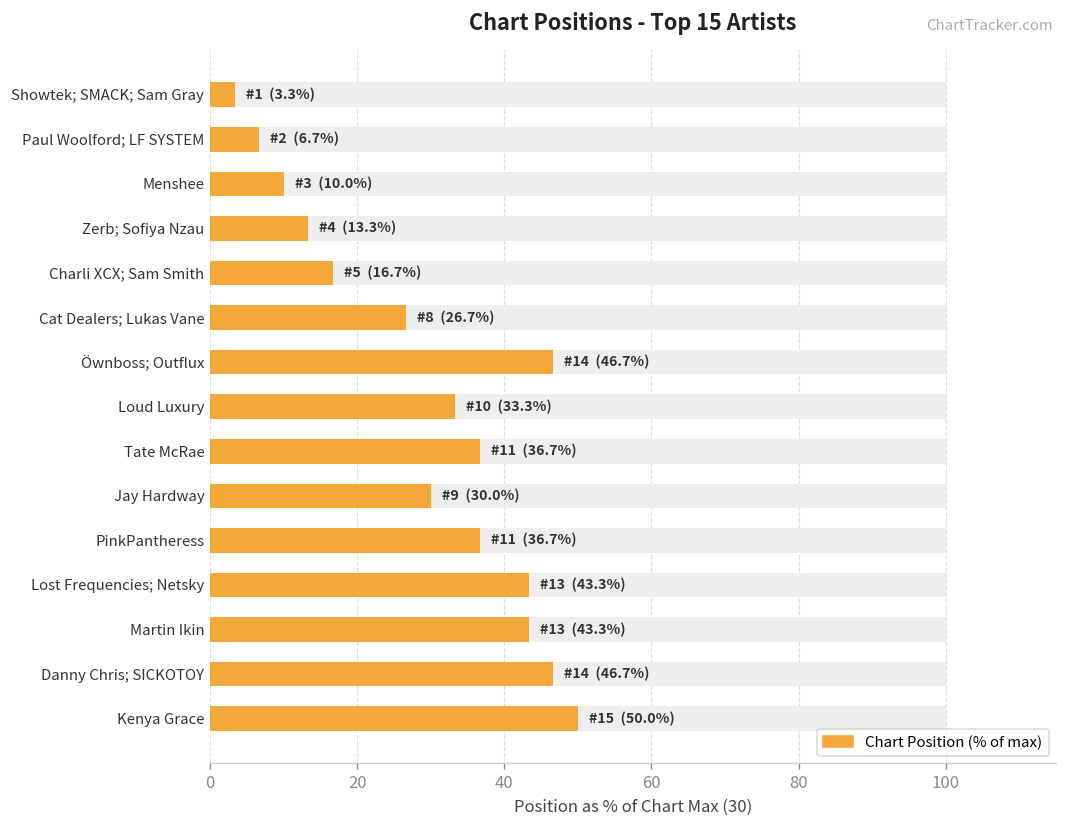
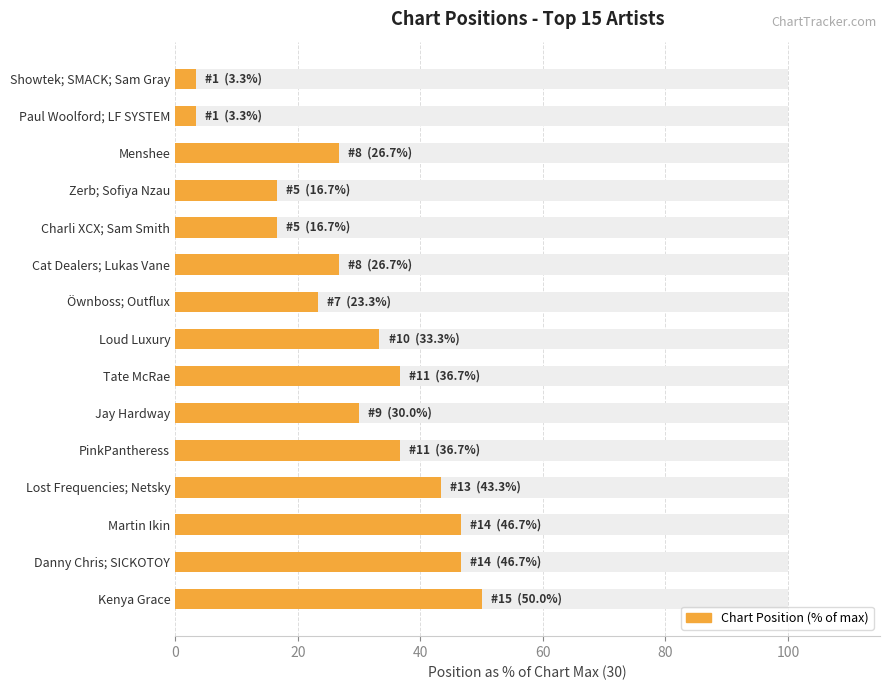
  {
    "Chart Position (% of max)": {
-     "Paul Woolford; LF SYSTEM": "2 (6.7%)",
-     "Menshee": "3 (10.0%)",
-     "Zerb; Sofiya Nzau": "4 (13.3%)",
-     "Öwnboss; Outflux": "14 (46.7%)",
-     "Martin Ikin": "13 (43.3%)"
+     "Paul Woolford; LF SYSTEM": "1 (3.3%)",
+     "Menshee": "8 (26.7%)",
+     "Zerb; Sofiya Nzau": "5 (16.7%)",
+     "Öwnboss; Outflux": "7 (23.3%)",
+     "Martin Ikin": "14 (46.7%)"
    }
  }
